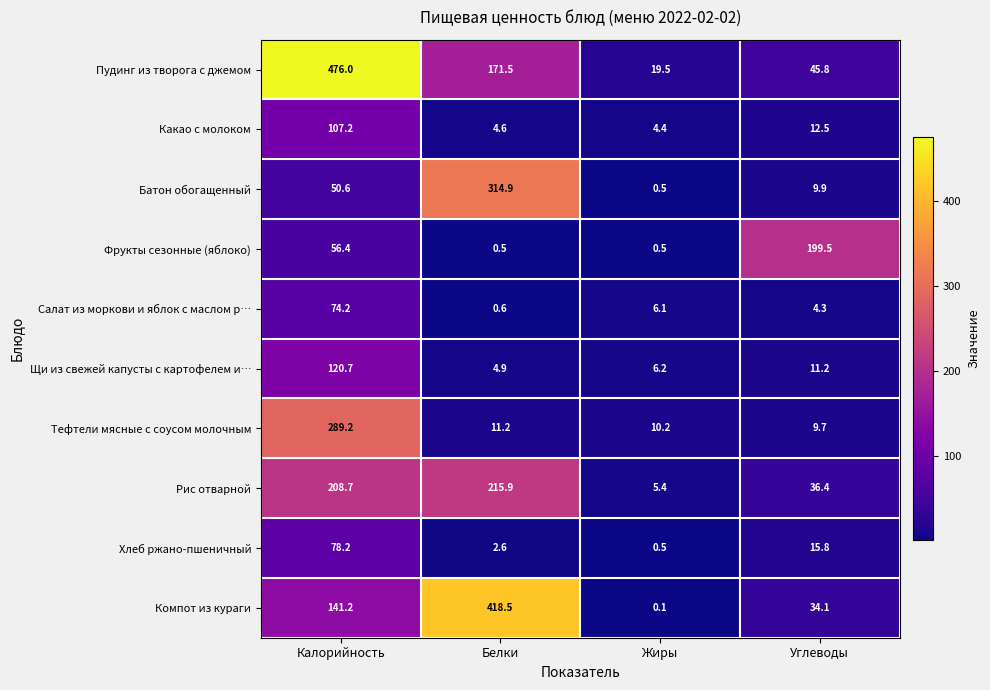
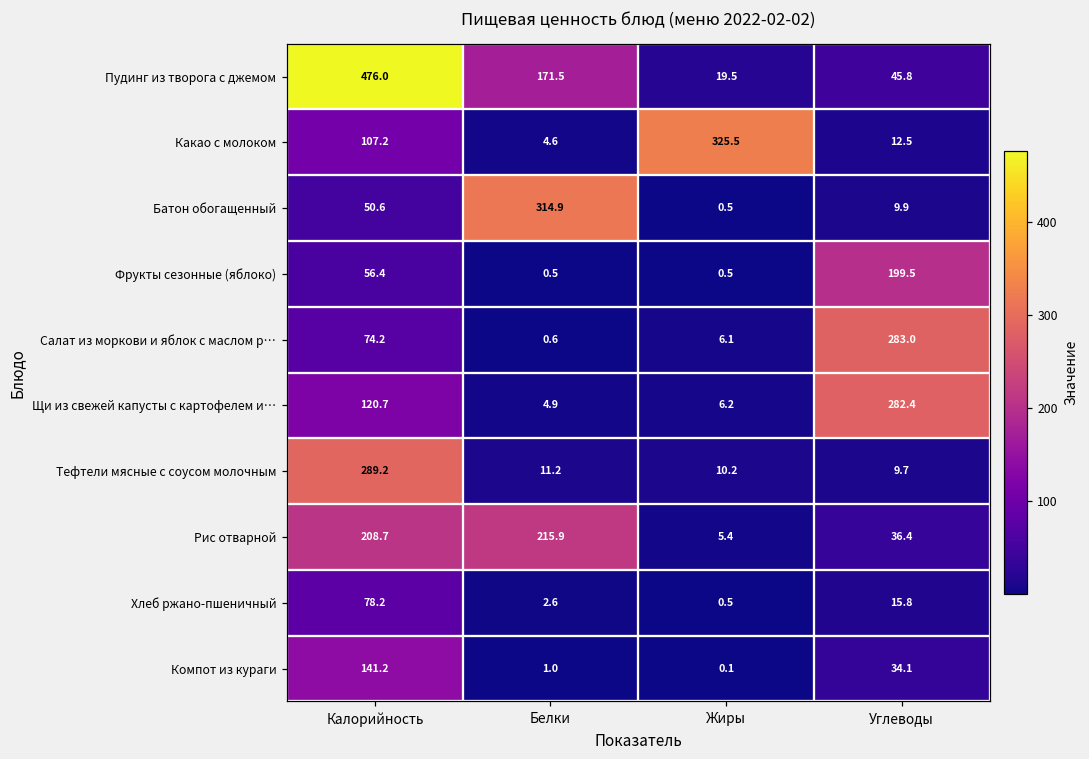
  {
    "Пудинг из творога с джемом": {
      "Калорийность": 476.0,
      "Белки": 171.5,
      "Жиры": 19.5,
      "Углеводы": 45.8
    },
    "Какао с молоком": {
      "Калорийность": 107.2,
      "Белки": 4.6,
-     "Жиры": 4.4,
+     "Жиры": 325.5,
      "Углеводы": 12.5
    },
    "Батон обогащенный": {
      "Калорийность": 50.6,
      "Белки": 314.9,
      "Жиры": 0.5,
      "Углеводы": 9.9
    },
    "Фрукты сезонные (яблоко)": {
      "Калорийность": 56.4,
      "Белки": 0.5,
      "Жиры": 0.5,
      "Углеводы": 199.5
    },
    "Салат из моркови и яблок с маслом р…": {
      "Калорийность": 74.2,
      "Белки": 0.6,
      "Жиры": 6.1,
-     "Углеводы": 4.3
+     "Углеводы": 283.0
    },
    "Щи из свежей капусты с картофелем и…": {
      "Калорийность": 120.7,
      "Белки": 4.9,
      "Жиры": 6.2,
-     "Углеводы": 11.2
+     "Углеводы": 282.4
    },
    "Тефтели мясные с соусом молочным": {
      "Калорийность": 289.2,
      "Белки": 11.2,
      "Жиры": 10.2,
      "Углеводы": 9.7
    },
    "Рис отварной": {
      "Калорийность": 208.7,
      "Белки": 215.9,
      "Жиры": 5.4,
      "Углеводы": 36.4
    },
    "Хлеб ржано-пшеничный": {
      "Калорийность": 78.2,
      "Белки": 2.6,
      "Жиры": 0.5,
      "Углеводы": 15.8
    },
    "Компот из кураги": {
      "Калорийность": 141.2,
-     "Белки": 418.5,
+     "Белки": 1.0,
      "Жиры": 0.1,
      "Углеводы": 34.1
    }
  }
